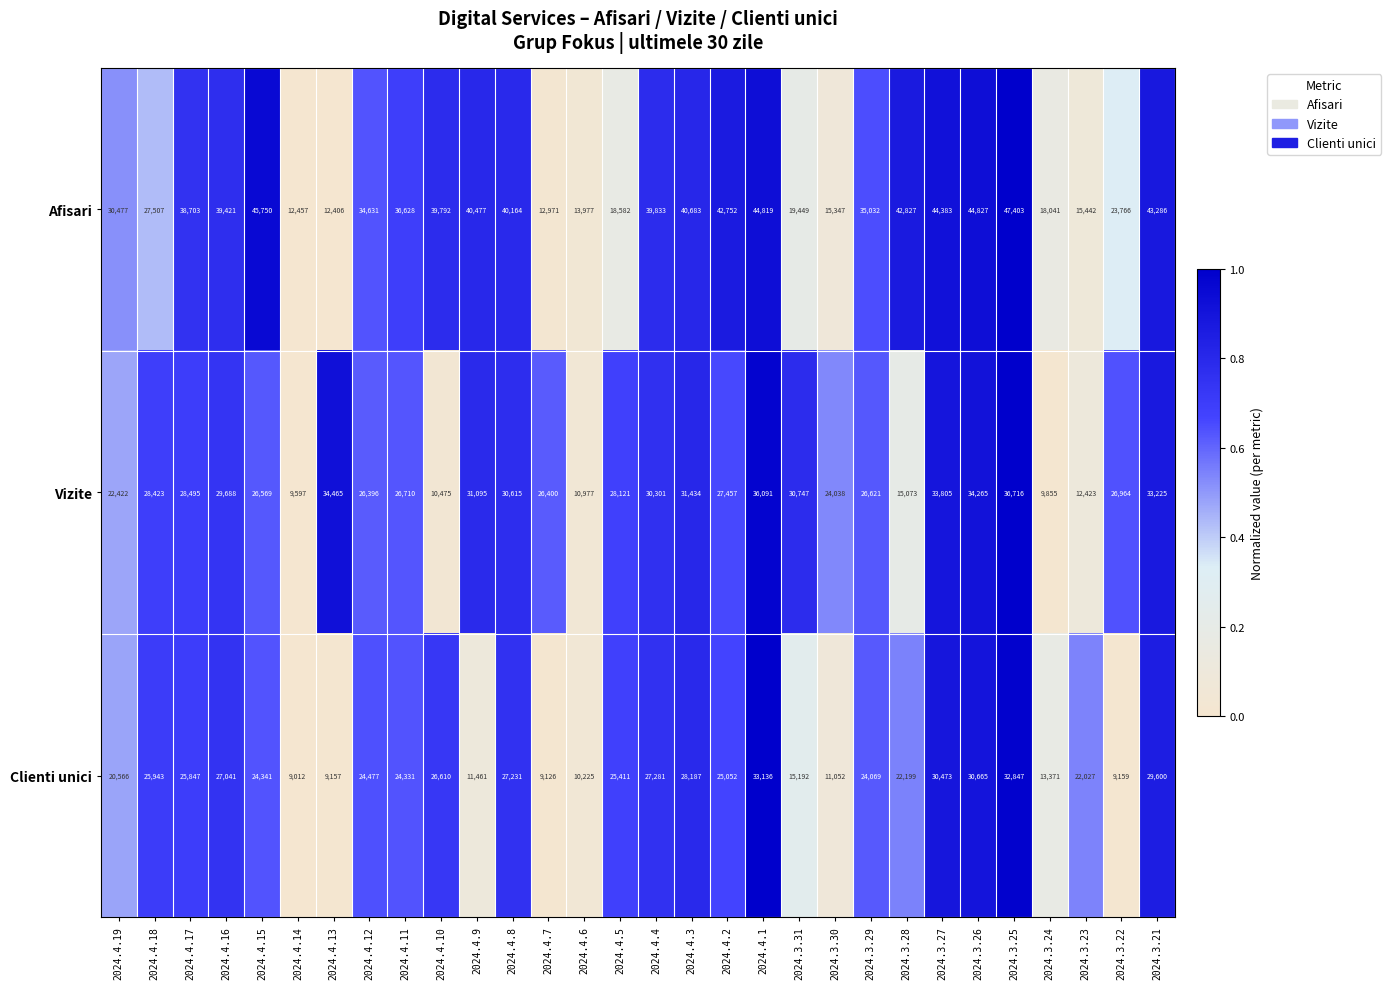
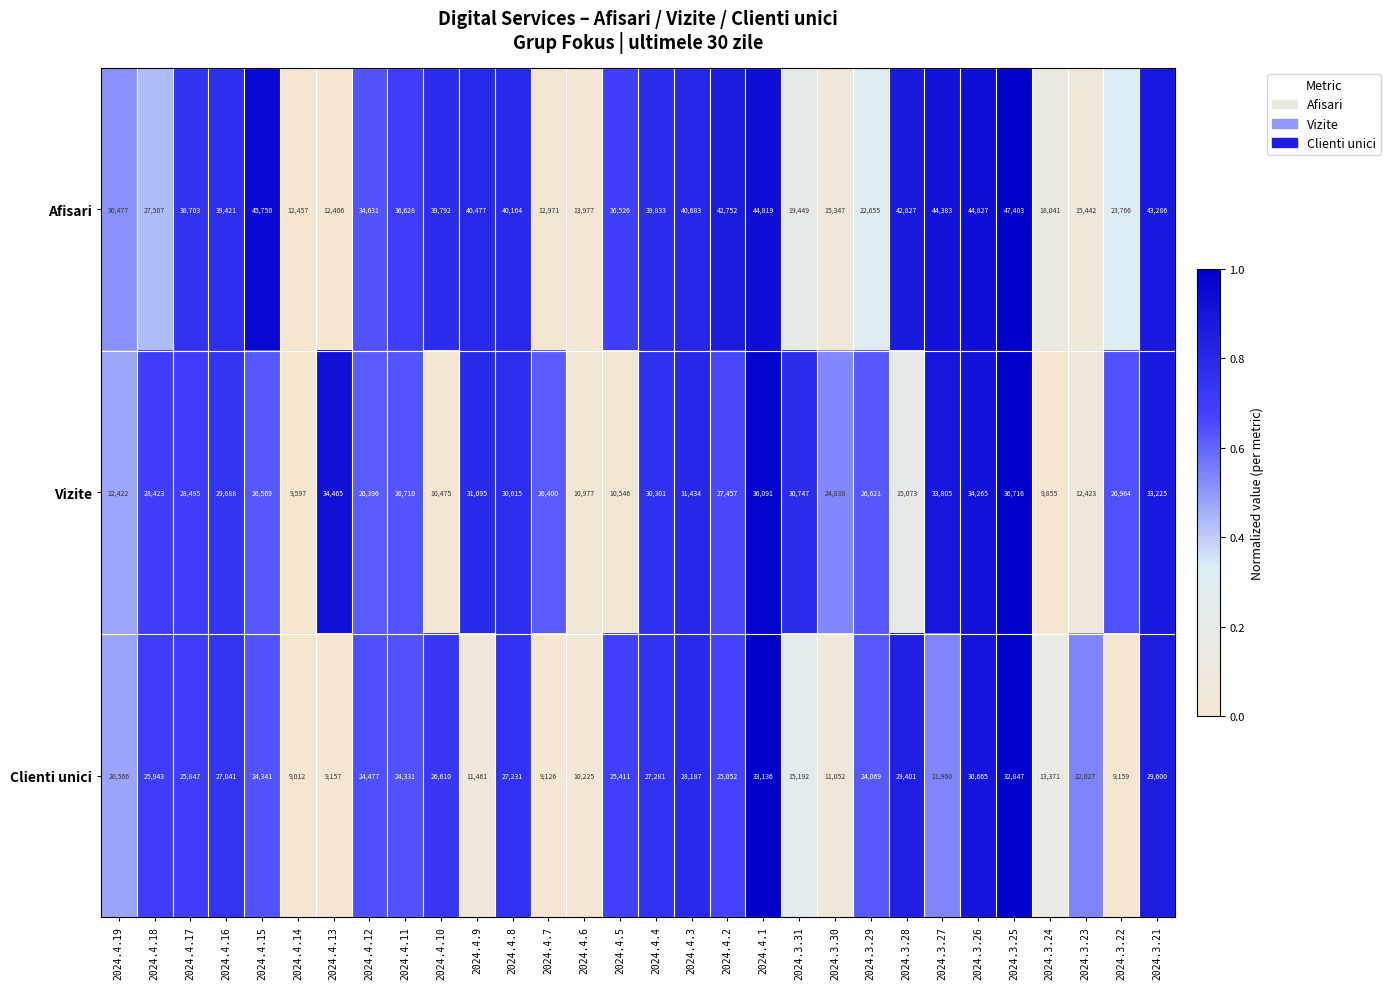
  {
    "Afisari": {
      "2024.4.19": "30,477",
      "2024.4.18": "27,507",
      "2024.4.17": "38,703",
      "2024.4.16": "39,421",
      "2024.4.15": "45,750",
      "2024.4.14": "12,457",
      "2024.4.13": "12,406",
      "2024.4.12": "34,631",
      "2024.4.11": "36,628",
      "2024.4.10": "39,792",
      "2024.4.9": "40,477",
      "2024.4.8": "40,164",
      "2024.4.7": "12,971",
      "2024.4.6": "13,977",
-     "2024.4.5": "18,582",
+     "2024.4.5": "36,526",
      "2024.4.4": "39,833",
      "2024.4.3": "40,683",
      "2024.4.2": "42,752",
      "2024.4.1": "44,819",
      "2024.3.31": "19,449",
      "2024.3.30": "15,347",
-     "2024.3.29": "35,032",
+     "2024.3.29": "22,655",
      "2024.3.28": "42,827",
      "2024.3.27": "44,383",
      "2024.3.26": "44,827",
      "2024.3.25": "47,403",
      "2024.3.24": "18,041",
      "2024.3.23": "15,442",
      "2024.3.22": "23,766",
      "2024.3.21": "43,286"
    },
    "Vizite": {
      "2024.4.19": "22,422",
      "2024.4.18": "28,423",
      "2024.4.17": "28,495",
      "2024.4.16": "29,688",
      "2024.4.15": "26,569",
      "2024.4.14": "9,597",
      "2024.4.13": "34,465",
      "2024.4.12": "26,396",
      "2024.4.11": "26,710",
      "2024.4.10": "10,475",
      "2024.4.9": "31,095",
      "2024.4.8": "30,615",
      "2024.4.7": "26,400",
      "2024.4.6": "10,977",
-     "2024.4.5": "28,121",
+     "2024.4.5": "10,546",
      "2024.4.4": "30,301",
      "2024.4.3": "31,434",
      "2024.4.2": "27,457",
      "2024.4.1": "36,091",
      "2024.3.31": "30,747",
      "2024.3.30": "24,038",
      "2024.3.29": "26,621",
      "2024.3.28": "15,073",
      "2024.3.27": "33,805",
      "2024.3.26": "34,265",
      "2024.3.25": "36,716",
      "2024.3.24": "9,855",
      "2024.3.23": "12,423",
      "2024.3.22": "26,964",
      "2024.3.21": "33,225"
    },
    "Clienti unici": {
      "2024.4.19": "20,566",
      "2024.4.18": "25,943",
      "2024.4.17": "25,847",
      "2024.4.16": "27,041",
      "2024.4.15": "24,341",
      "2024.4.14": "9,012",
      "2024.4.13": "9,157",
      "2024.4.12": "24,477",
      "2024.4.11": "24,331",
      "2024.4.10": "26,610",
      "2024.4.9": "11,461",
      "2024.4.8": "27,231",
      "2024.4.7": "9,126",
      "2024.4.6": "10,225",
      "2024.4.5": "25,411",
      "2024.4.4": "27,281",
      "2024.4.3": "28,187",
      "2024.4.2": "25,052",
      "2024.4.1": "33,136",
      "2024.3.31": "15,192",
      "2024.3.30": "11,052",
      "2024.3.29": "24,069",
-     "2024.3.28": "22,199",
-     "2024.3.27": "30,473",
+     "2024.3.28": "29,401",
+     "2024.3.27": "21,960",
      "2024.3.26": "30,665",
      "2024.3.25": "32,847",
      "2024.3.24": "13,371",
      "2024.3.23": "22,027",
      "2024.3.22": "9,159",
      "2024.3.21": "29,600"
    }
  }
